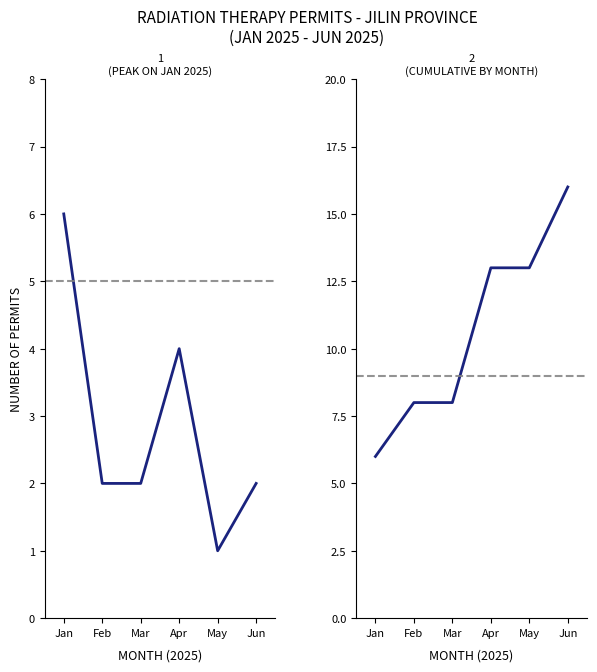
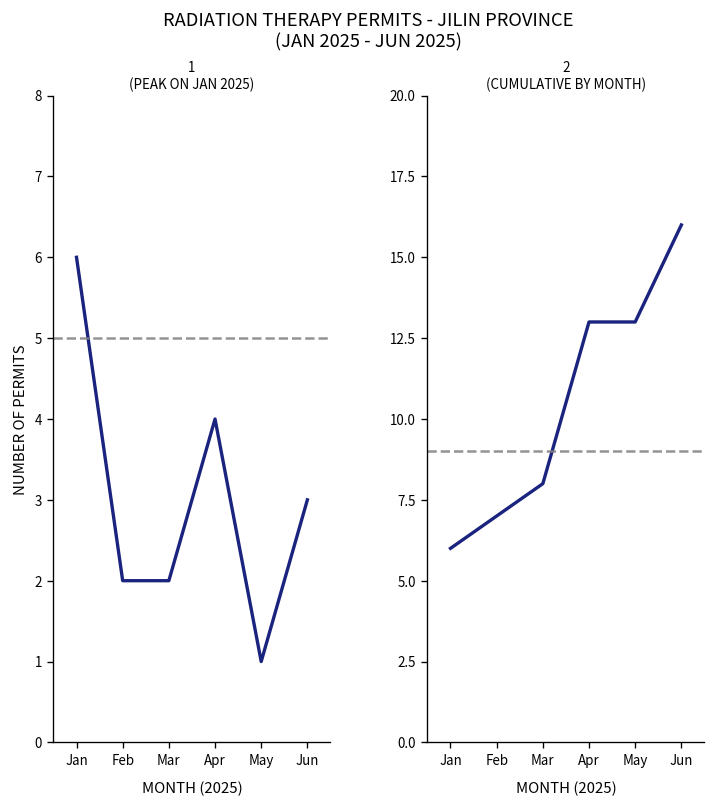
  {
    "1 (PEAK ON JAN 2025)": {
      "Jan": 6,
      "Feb": 2,
      "Mar": 2,
      "Apr": 4,
      "May": 1,
-     "Jun": 2
+     "Jun": 3
    },
    "2 (CUMULATIVE BY MONTH)": {
      "Jan": 6,
-     "Feb": 8,
+     "Feb": 7,
      "Mar": 8,
      "Apr": 13,
      "May": 13,
      "Jun": 16
    }
  }
